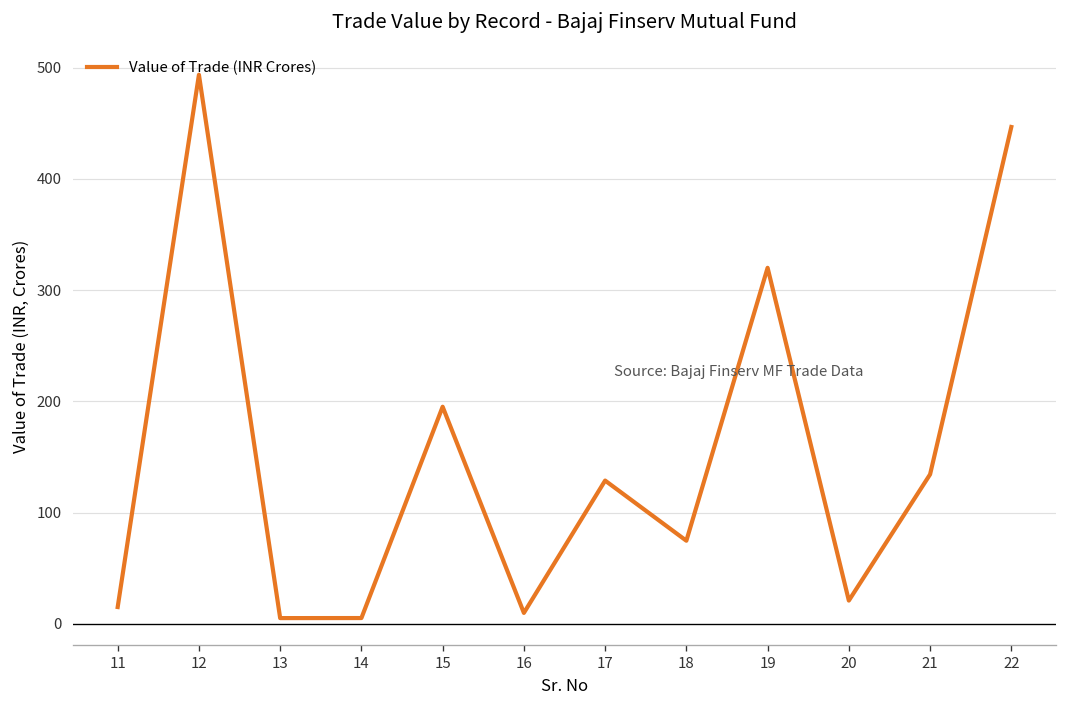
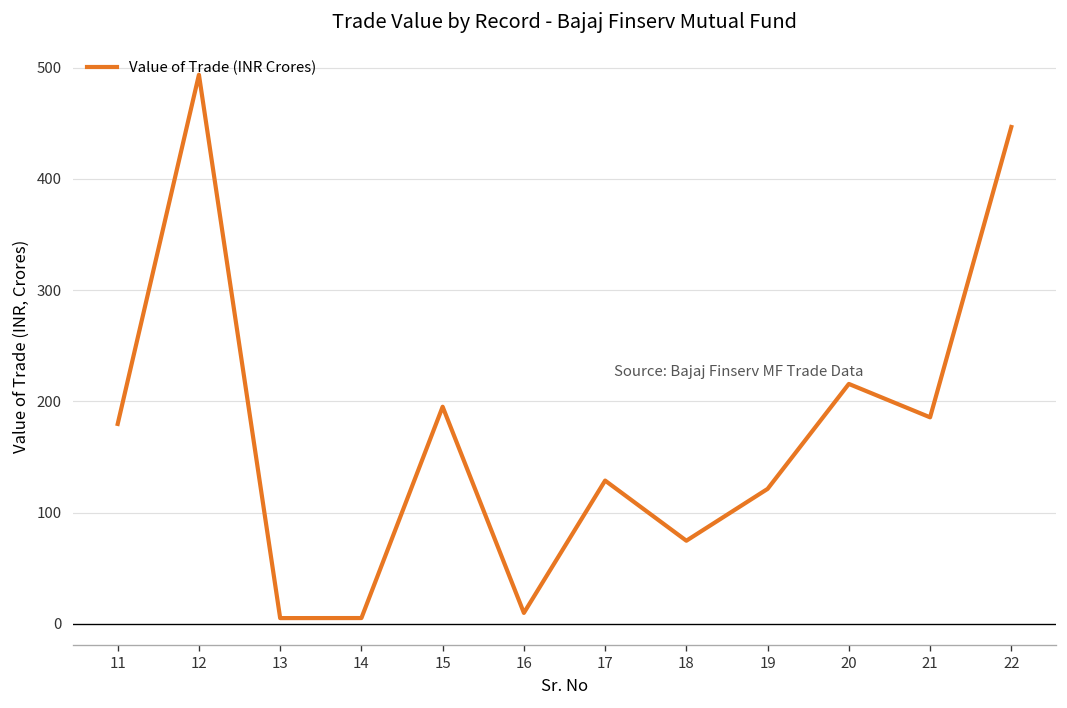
  {
-   "11": 10,
+   "11": 180,
    "12": 490,
    "13": 10,
    "14": 10,
    "15": 200,
    "16": 10,
    "17": 130,
    "18": 70,
-   "19": 320,
-   "20": 20,
-   "21": 130,
+   "19": 120,
+   "20": 220,
+   "21": 190,
    "22": 450
  }
